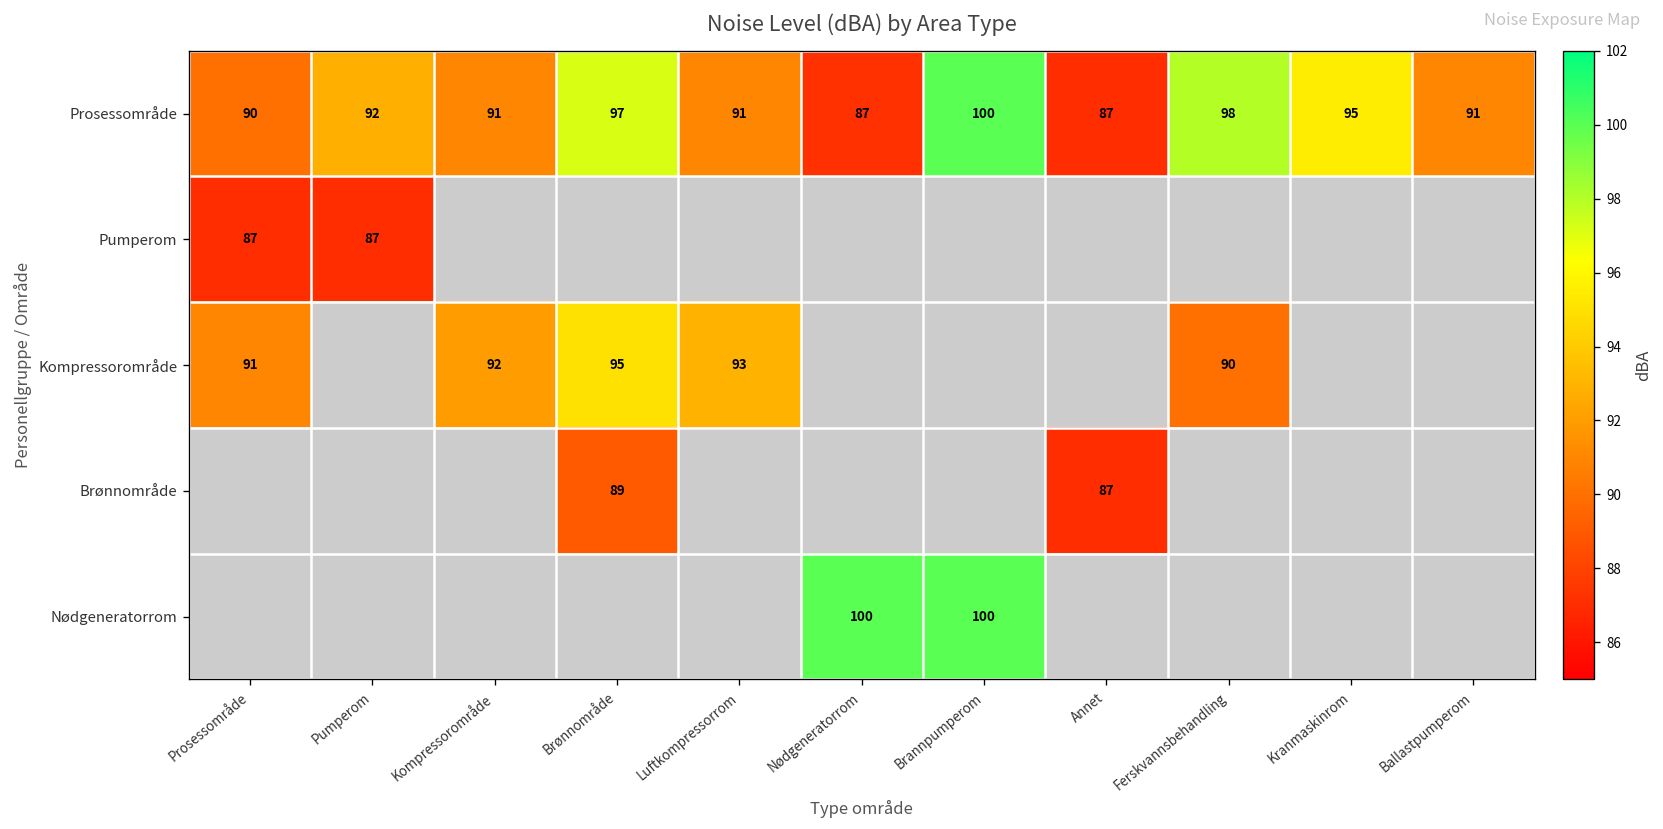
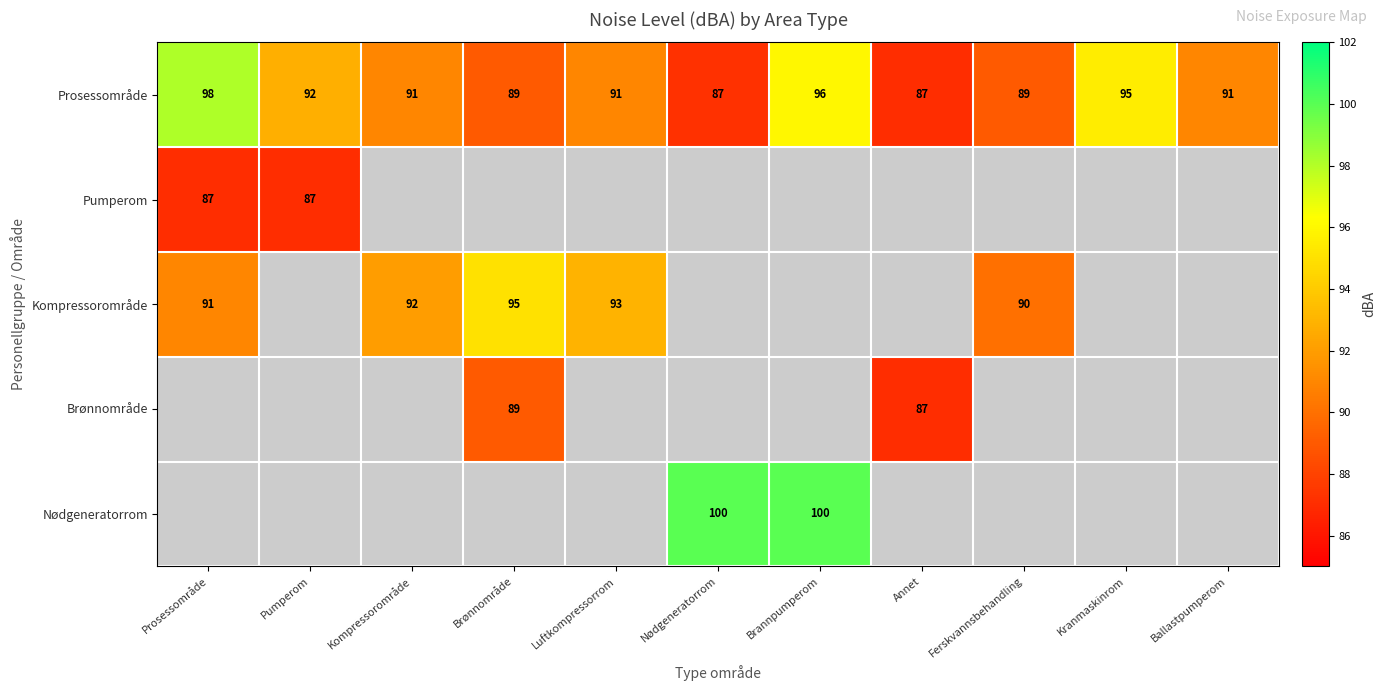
  {
    "Prosessområde": {
-     "Prosessområde": 90,
+     "Prosessområde": 98,
      "Pumperom": 92,
      "Kompressorområde": 91,
-     "Brønnområde": 97,
+     "Brønnområde": 89,
      "Luftkompressorrom": 91,
      "Nødgeneratorrom": 87,
-     "Brannpumperom": 100,
+     "Brannpumperom": 96,
      "Annet": 87,
-     "Ferskvannsbehandling": 98,
+     "Ferskvannsbehandling": 89,
      "Kranmaskinrom": 95,
      "Ballastpumperom": 91
    },
    "Pumperom": {
      "Prosessområde": 87,
      "Pumperom": 87
    },
    "Kompressorområde": {
      "Prosessområde": 91,
      "Kompressorområde": 92,
      "Brønnområde": 95,
      "Luftkompressorrom": 93,
      "Ferskvannsbehandling": 90
    },
    "Brønnområde": {
      "Brønnområde": 89,
      "Annet": 87
    },
    "Nødgeneratorrom": {
      "Nødgeneratorrom": 100,
      "Brannpumperom": 100
    }
  }
